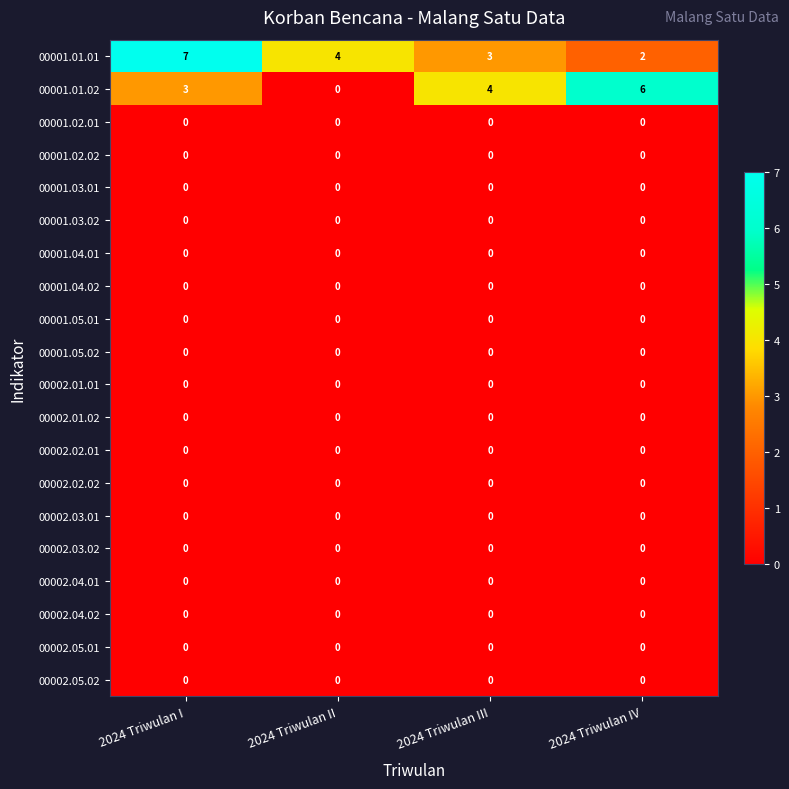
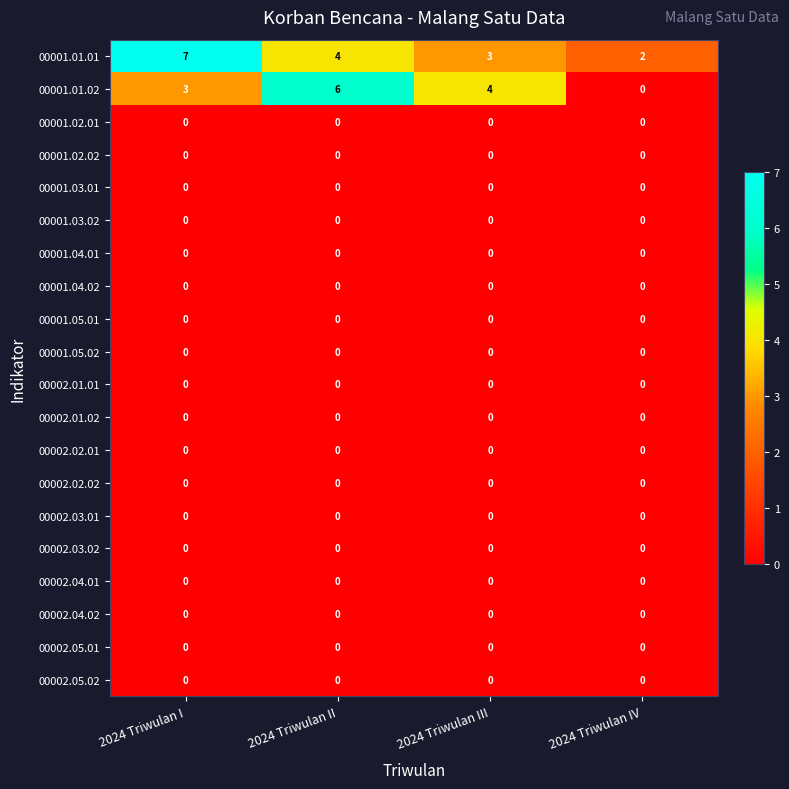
  {
    "00001.01.01": {
      "2024 Triwulan I": 7,
      "2024 Triwulan II": 4,
      "2024 Triwulan III": 3,
      "2024 Triwulan IV": 2
    },
    "00001.01.02": {
      "2024 Triwulan I": 3,
-     "2024 Triwulan II": 0,
+     "2024 Triwulan II": 6,
      "2024 Triwulan III": 4,
-     "2024 Triwulan IV": 6
+     "2024 Triwulan IV": 0
    },
    "00001.02.01": {
      "2024 Triwulan I": 0,
      "2024 Triwulan II": 0,
      "2024 Triwulan III": 0,
      "2024 Triwulan IV": 0
    },
    "00001.02.02": {
      "2024 Triwulan I": 0,
      "2024 Triwulan II": 0,
      "2024 Triwulan III": 0,
      "2024 Triwulan IV": 0
    },
    "00001.03.01": {
      "2024 Triwulan I": 0,
      "2024 Triwulan II": 0,
      "2024 Triwulan III": 0,
      "2024 Triwulan IV": 0
    },
    "00001.03.02": {
      "2024 Triwulan I": 0,
      "2024 Triwulan II": 0,
      "2024 Triwulan III": 0,
      "2024 Triwulan IV": 0
    },
    "00001.04.01": {
      "2024 Triwulan I": 0,
      "2024 Triwulan II": 0,
      "2024 Triwulan III": 0,
      "2024 Triwulan IV": 0
    },
    "00001.04.02": {
      "2024 Triwulan I": 0,
      "2024 Triwulan II": 0,
      "2024 Triwulan III": 0,
      "2024 Triwulan IV": 0
    },
    "00001.05.01": {
      "2024 Triwulan I": 0,
      "2024 Triwulan II": 0,
      "2024 Triwulan III": 0,
      "2024 Triwulan IV": 0
    },
    "00001.05.02": {
      "2024 Triwulan I": 0,
      "2024 Triwulan II": 0,
      "2024 Triwulan III": 0,
      "2024 Triwulan IV": 0
    },
    "00002.01.01": {
      "2024 Triwulan I": 0,
      "2024 Triwulan II": 0,
      "2024 Triwulan III": 0,
      "2024 Triwulan IV": 0
    },
    "00002.01.02": {
      "2024 Triwulan I": 0,
      "2024 Triwulan II": 0,
      "2024 Triwulan III": 0,
      "2024 Triwulan IV": 0
    },
    "00002.02.01": {
      "2024 Triwulan I": 0,
      "2024 Triwulan II": 0,
      "2024 Triwulan III": 0,
      "2024 Triwulan IV": 0
    },
    "00002.02.02": {
      "2024 Triwulan I": 0,
      "2024 Triwulan II": 0,
      "2024 Triwulan III": 0,
      "2024 Triwulan IV": 0
    },
    "00002.03.01": {
      "2024 Triwulan I": 0,
      "2024 Triwulan II": 0,
      "2024 Triwulan III": 0,
      "2024 Triwulan IV": 0
    },
    "00002.03.02": {
      "2024 Triwulan I": 0,
      "2024 Triwulan II": 0,
      "2024 Triwulan III": 0,
      "2024 Triwulan IV": 0
    },
    "00002.04.01": {
      "2024 Triwulan I": 0,
      "2024 Triwulan II": 0,
      "2024 Triwulan III": 0,
      "2024 Triwulan IV": 0
    },
    "00002.04.02": {
      "2024 Triwulan I": 0,
      "2024 Triwulan II": 0,
      "2024 Triwulan III": 0,
      "2024 Triwulan IV": 0
    },
    "00002.05.01": {
      "2024 Triwulan I": 0,
      "2024 Triwulan II": 0,
      "2024 Triwulan III": 0,
      "2024 Triwulan IV": 0
    },
    "00002.05.02": {
      "2024 Triwulan I": 0,
      "2024 Triwulan II": 0,
      "2024 Triwulan III": 0,
      "2024 Triwulan IV": 0
    }
  }
